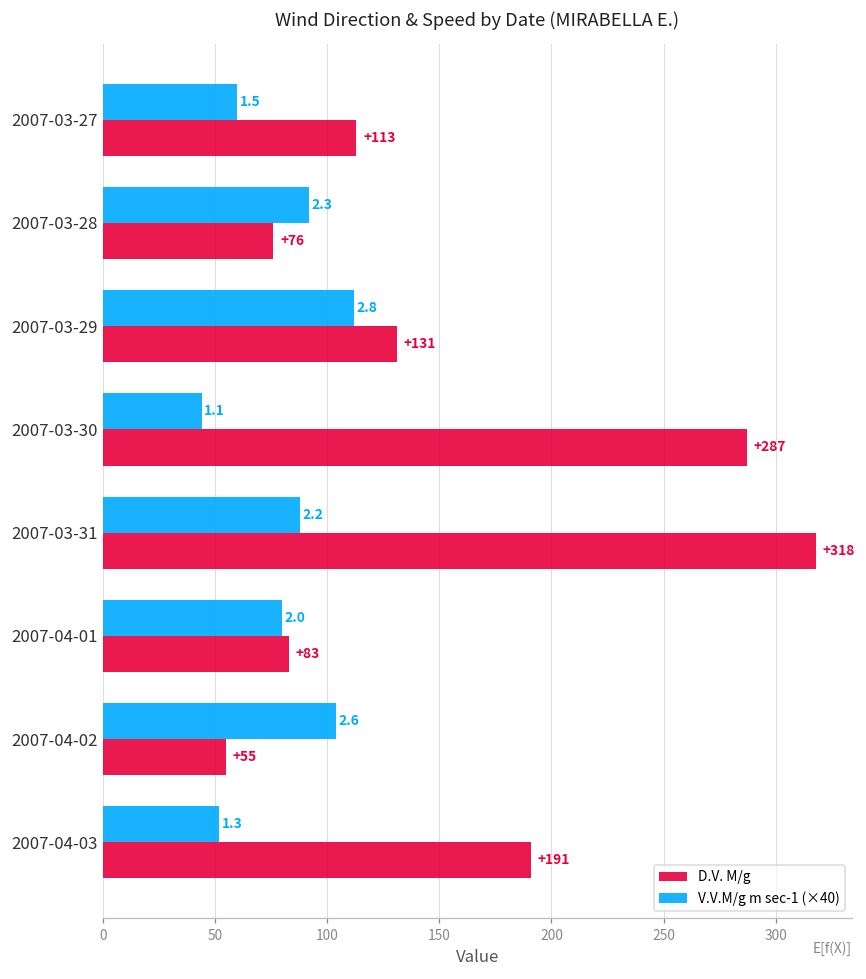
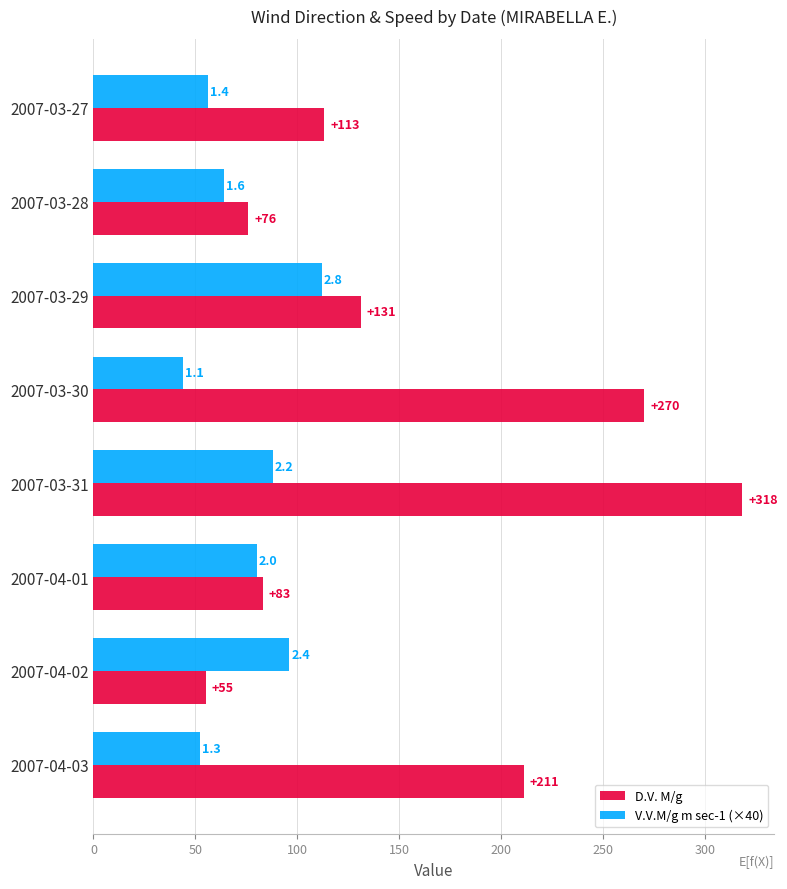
  {
    "D.V. M/g": {
      "2007-03-27": "+113",
      "2007-03-28": "+76",
      "2007-03-29": "+131",
-     "2007-03-30": "+287",
+     "2007-03-30": "+270",
      "2007-03-31": "+318",
      "2007-04-01": "+83",
      "2007-04-02": "+55",
-     "2007-04-03": "+191"
+     "2007-04-03": "+211"
    },
    "V.V.M/g m sec-1 (×40)": {
-     "2007-03-27": "1.5",
-     "2007-03-28": "2.3",
-     "2007-04-02": "2.6"
+     "2007-03-27": "1.4",
+     "2007-03-28": "1.6",
+     "2007-04-02": "2.4"
    }
  }
